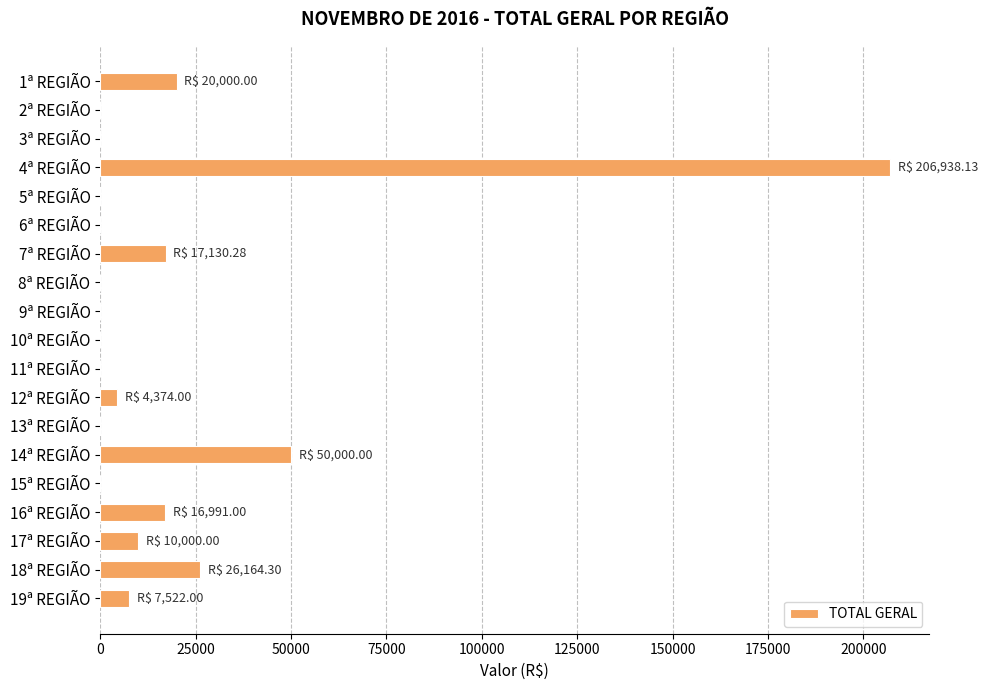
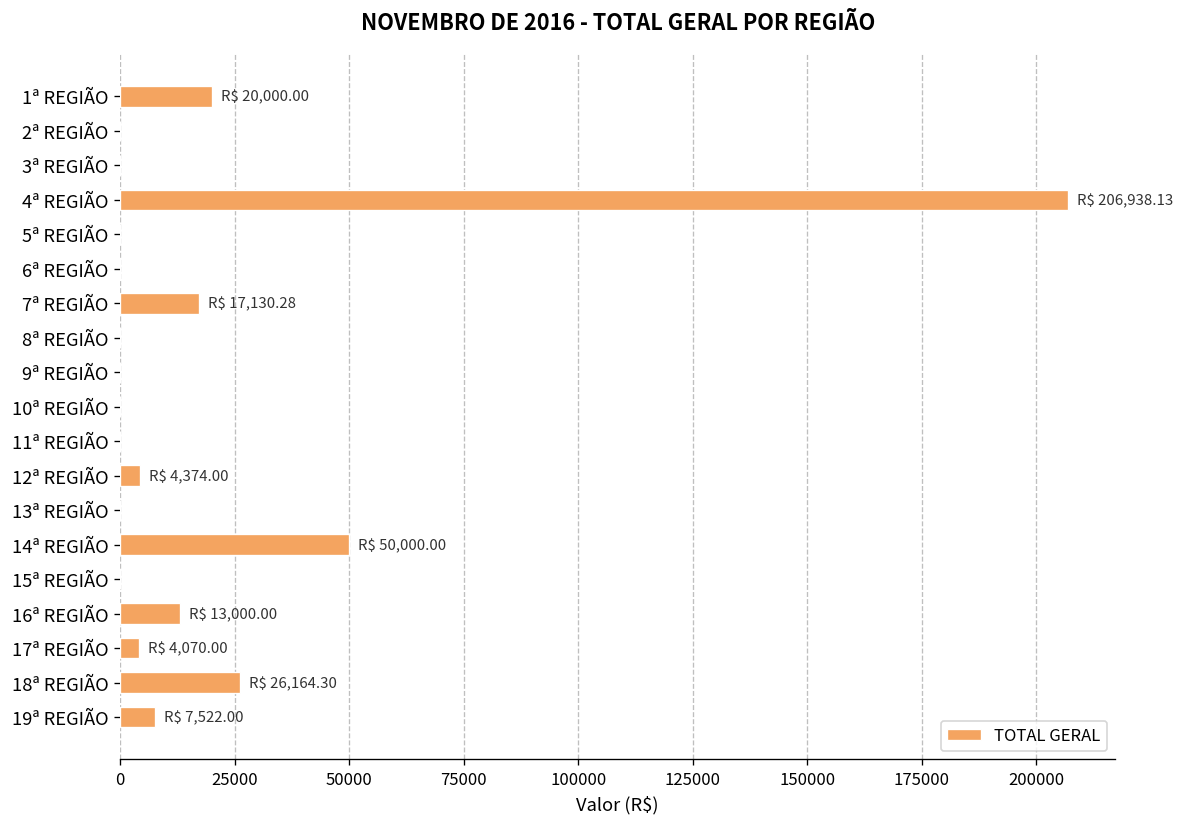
  {
    "1ª REGIÃO": "20,000.00",
    "4ª REGIÃO": "206,938.13",
    "7ª REGIÃO": "17,130.28",
    "12ª REGIÃO": "4,374.00",
    "14ª REGIÃO": "50,000.00",
-   "16ª REGIÃO": "16,991.00",
-   "17ª REGIÃO": "10,000.00",
+   "16ª REGIÃO": "13,000.00",
+   "17ª REGIÃO": "4,070.00",
    "18ª REGIÃO": "26,164.30",
    "19ª REGIÃO": "7,522.00"
  }
